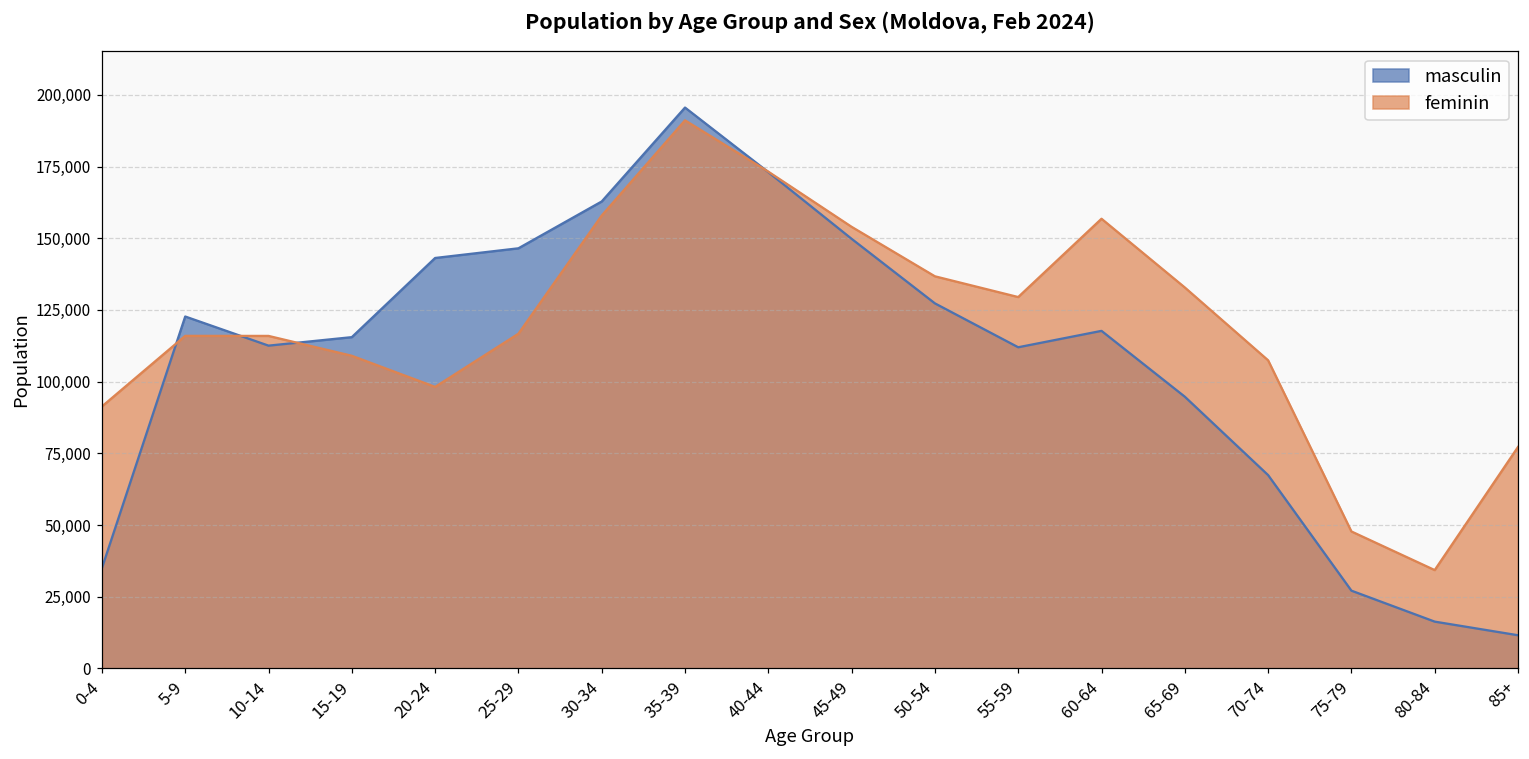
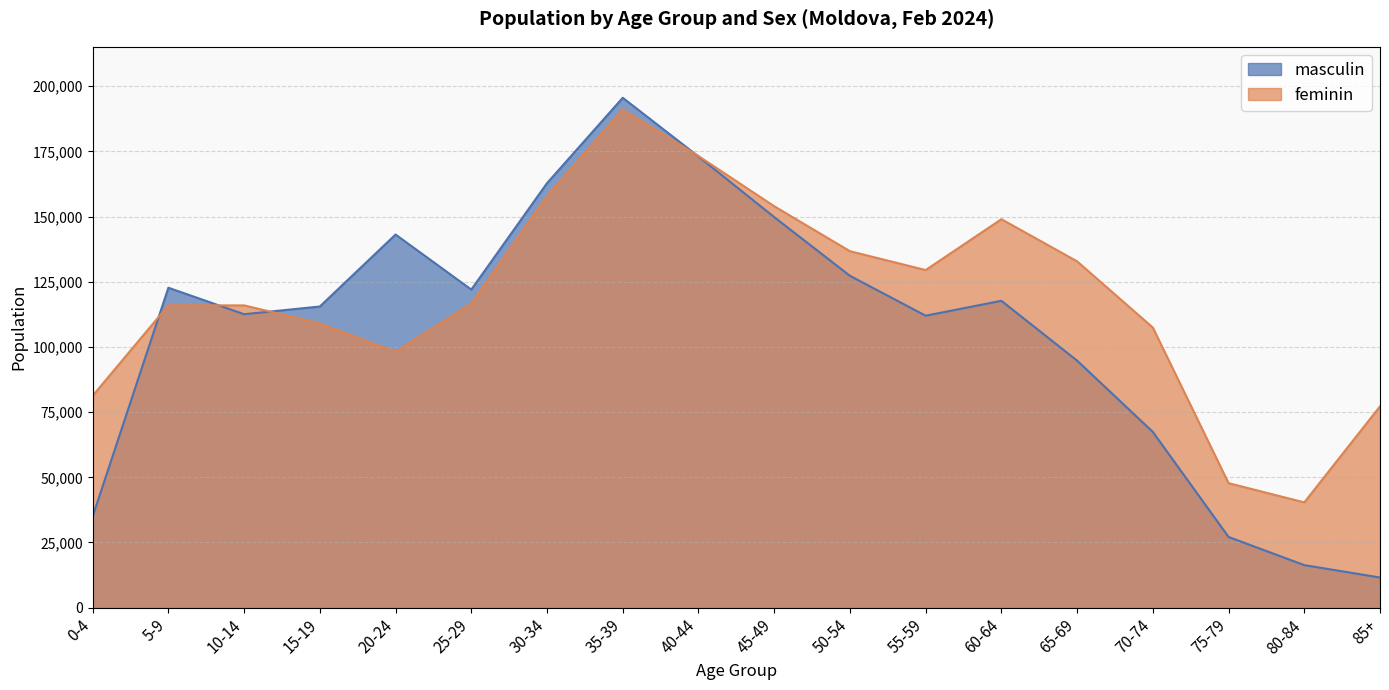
  {
    "masculin": {
      "0-4": "35,000",
      "5-9": "123,000",
      "10-14": "113,000",
      "15-19": "116,000",
      "20-24": "143,000",
-     "25-29": "146,000",
+     "25-29": "122,000",
      "30-34": "163,000",
      "35-39": "196,000",
      "45-49": "150,000",
      "50-54": "127,000",
      "55-59": "112,000",
      "60-64": "118,000",
      "65-69": "95,000",
      "70-74": "67,000",
      "75-79": "27,000",
      "80-84": "16,000",
      "85+": "12,000"
    },
    "feminin": {
-     "0-4": "91,000",
+     "0-4": "81,000",
      "5-9": "116,000",
      "10-14": "116,000",
      "15-19": "109,000",
      "20-24": "98,000",
      "25-29": "117,000",
      "30-34": "158,000",
      "35-39": "191,000",
      "45-49": "154,000",
      "50-54": "137,000",
      "55-59": "129,000",
-     "60-64": "157,000",
+     "60-64": "149,000",
      "65-69": "133,000",
      "70-74": "107,000",
      "75-79": "48,000",
-     "80-84": "34,000",
+     "80-84": "40,000",
      "85+": "77,000"
    }
  }
